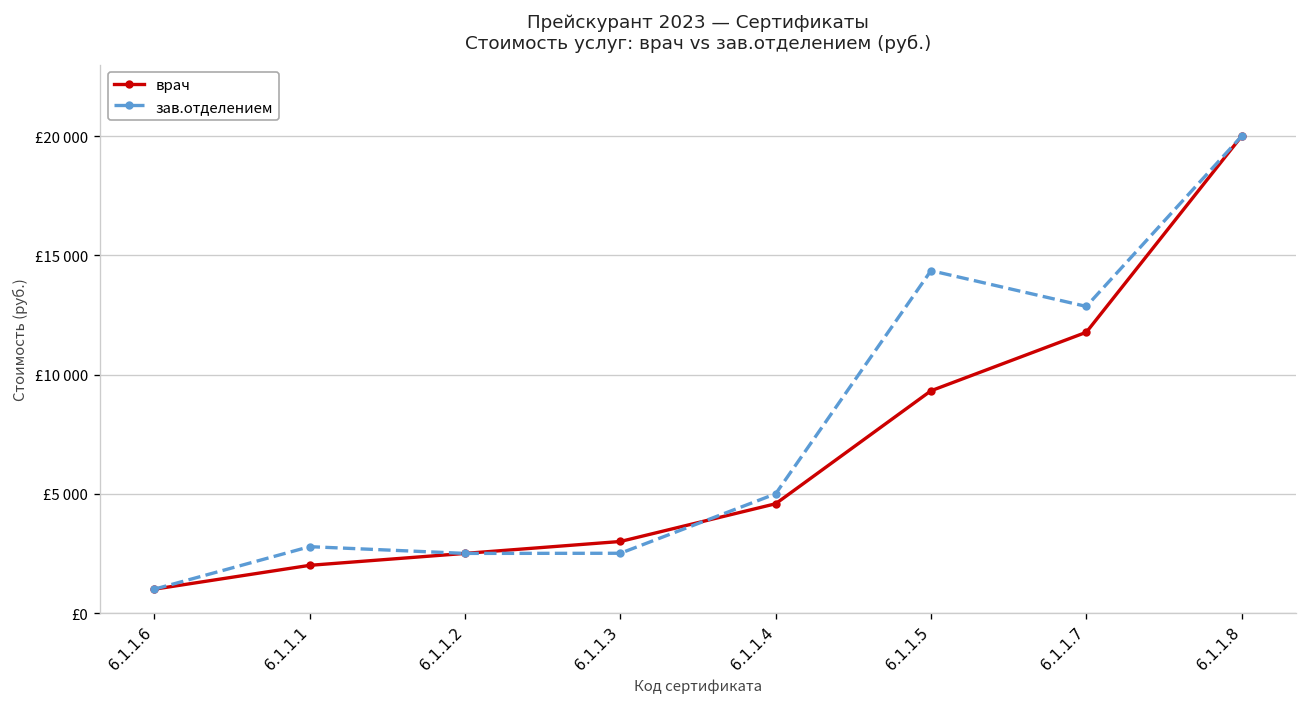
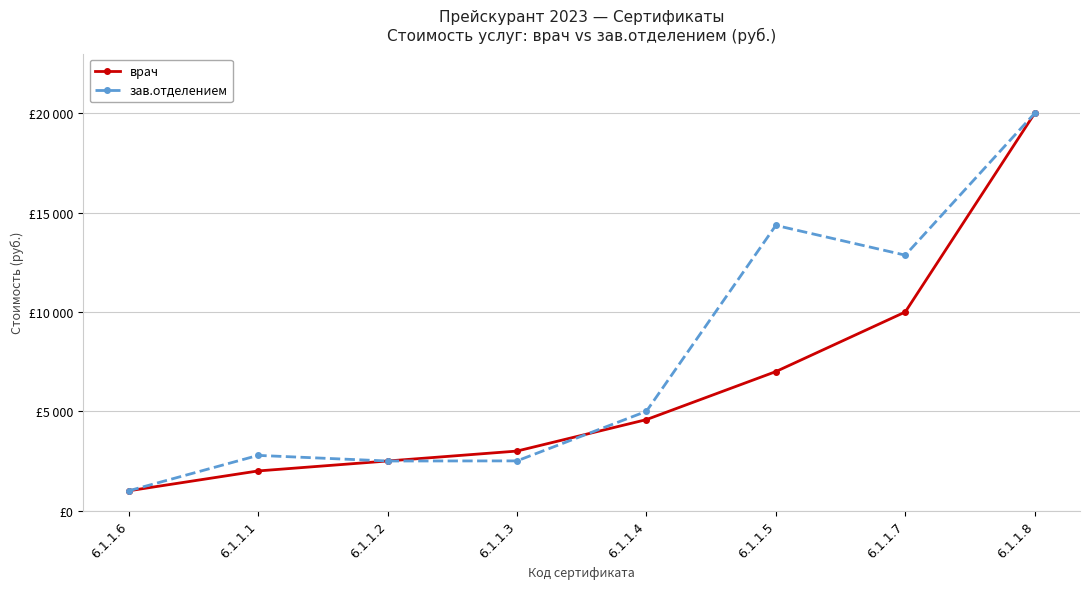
  {
    "врач": {
      "6.1.1.1": "£2000",
      "6.1.1.3": "£3000",
      "6.1.1.4": "£4600",
-     "6.1.1.5": "£9300",
-     "6.1.1.7": "£11800"
+     "6.1.1.5": "£7000",
+     "6.1.1.7": "£10000"
    },
    "зав.отделением": {
      "6.1.1.1": "£2800",
      "6.1.1.3": "£2500",
      "6.1.1.4": "£5000",
      "6.1.1.5": "£14400",
      "6.1.1.7": "£12900"
    }
  }
